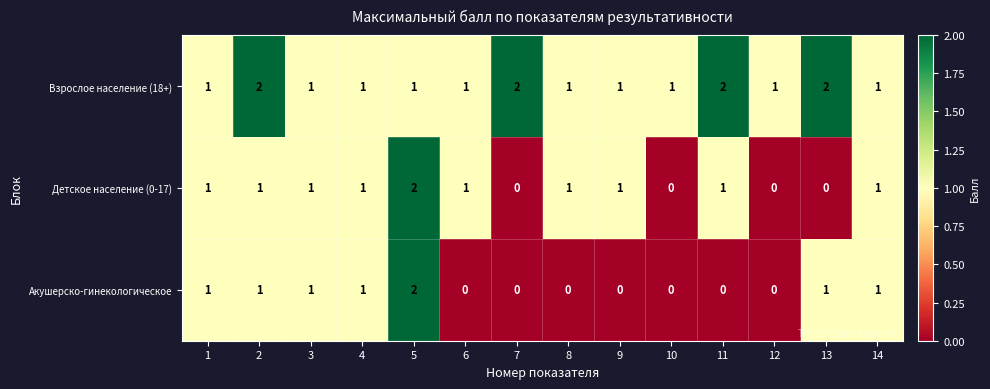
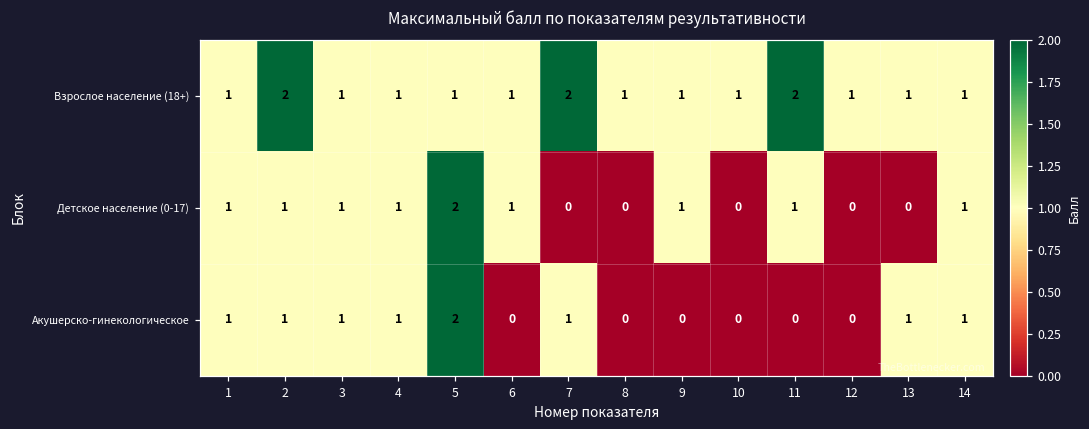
  {
    "Взрослое население (18+)": {
      "1": 1,
      "2": 2,
      "3": 1,
      "4": 1,
      "5": 1,
      "6": 1,
      "7": 2,
      "8": 1,
      "9": 1,
      "10": 1,
      "11": 2,
      "12": 1,
-     "13": 2,
+     "13": 1,
      "14": 1
    },
    "Детское население (0-17)": {
      "1": 1,
      "2": 1,
      "3": 1,
      "4": 1,
      "5": 2,
      "6": 1,
      "7": 0,
-     "8": 1,
+     "8": 0,
      "9": 1,
      "10": 0,
      "11": 1,
      "12": 0,
      "13": 0,
      "14": 1
    },
    "Акушерско-гинекологическое": {
      "1": 1,
      "2": 1,
      "3": 1,
      "4": 1,
      "5": 2,
      "6": 0,
-     "7": 0,
+     "7": 1,
      "8": 0,
      "9": 0,
      "10": 0,
      "11": 0,
      "12": 0,
      "14": 1
    }
  }
